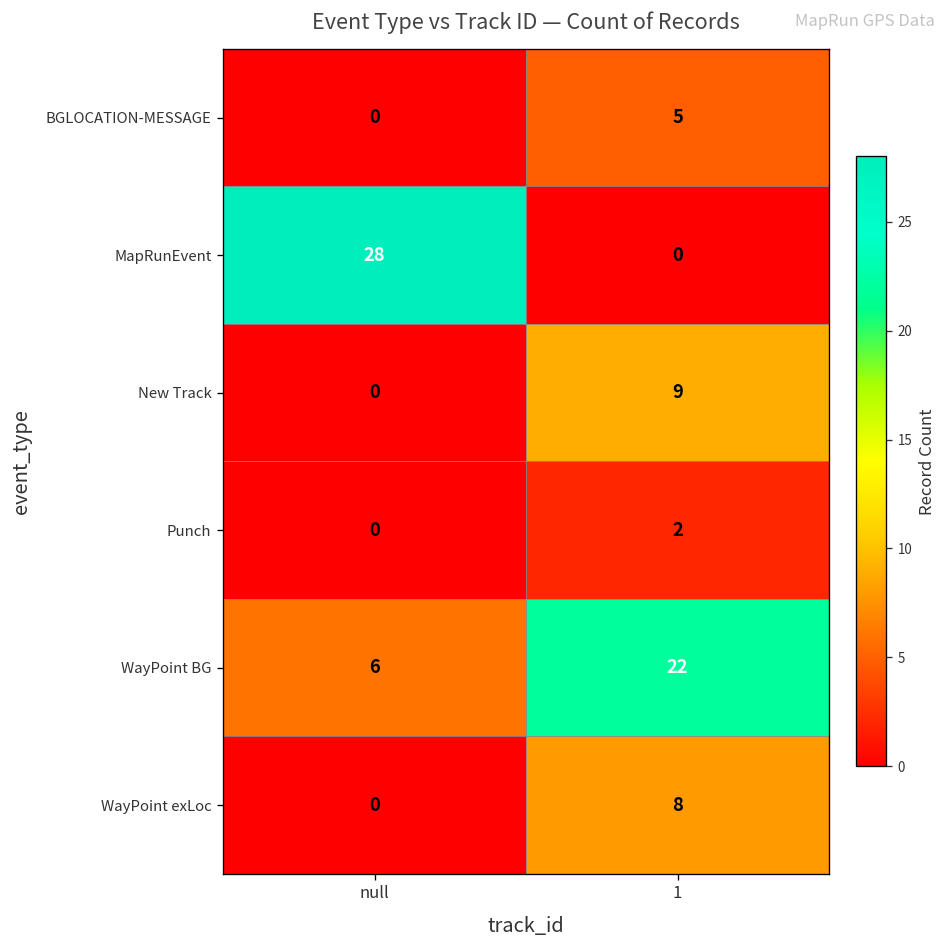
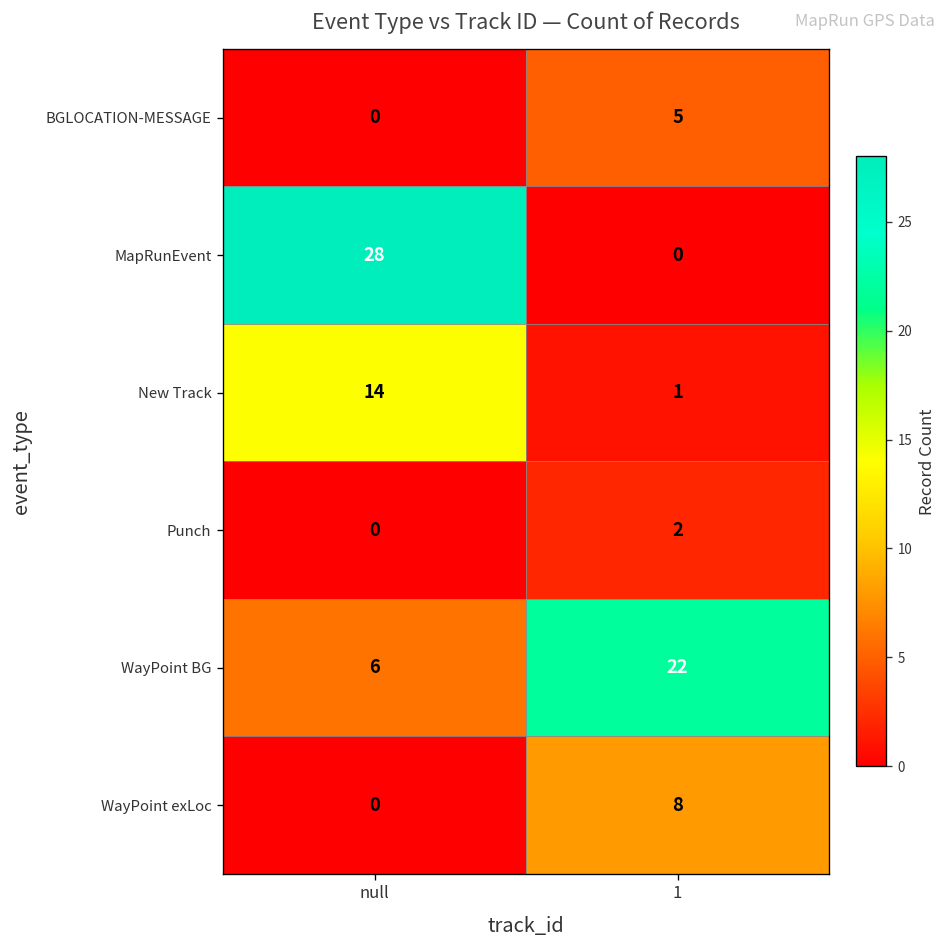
  {
    "BGLOCATION-MESSAGE": {
      "null": 0,
      "1": 5
    },
    "MapRunEvent": {
      "null": 28,
      "1": 0
    },
    "New Track": {
-     "null": 0,
-     "1": 9
+     "null": 14,
+     "1": 1
    },
    "Punch": {
      "null": 0,
      "1": 2
    },
    "WayPoint BG": {
      "null": 6,
      "1": 22
    },
    "WayPoint exLoc": {
      "null": 0,
      "1": 8
    }
  }
